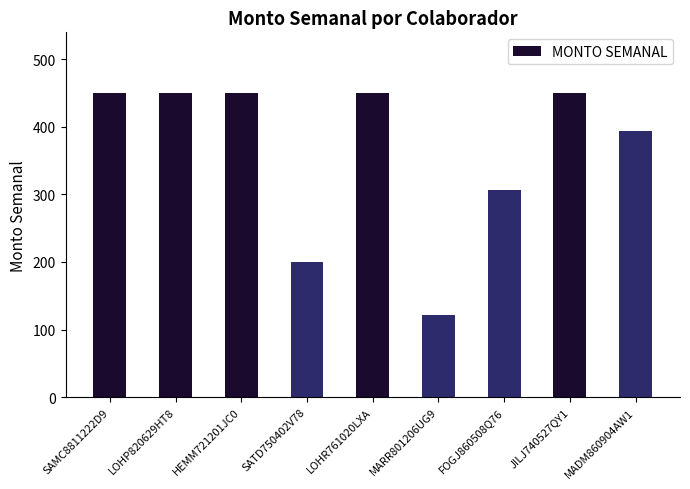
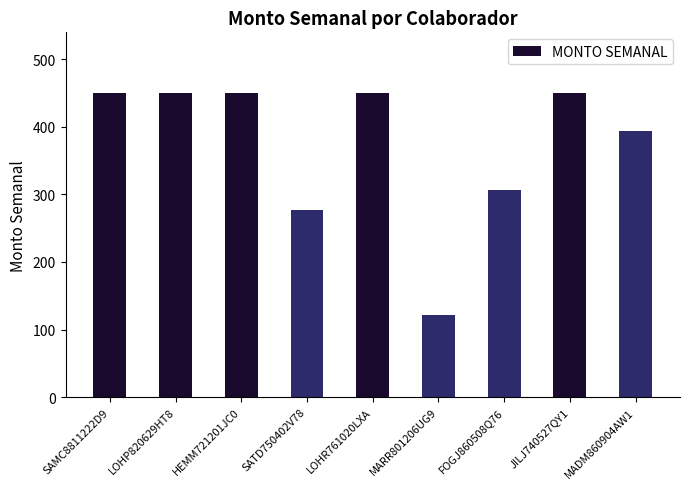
  {
    "SAMC8811222D9": 450,
    "LOHP820629HT8": 450,
    "HEMM721201JC0": 450,
-   "SATD750402V78": 200,
+   "SATD750402V78": 280,
    "LOHR761020LXA": 450,
    "MARR801206UG9": 120,
    "FOGJ860508Q76": 310,
    "JILJ740527QY1": 450,
    "MADM860904AW1": 390
  }
